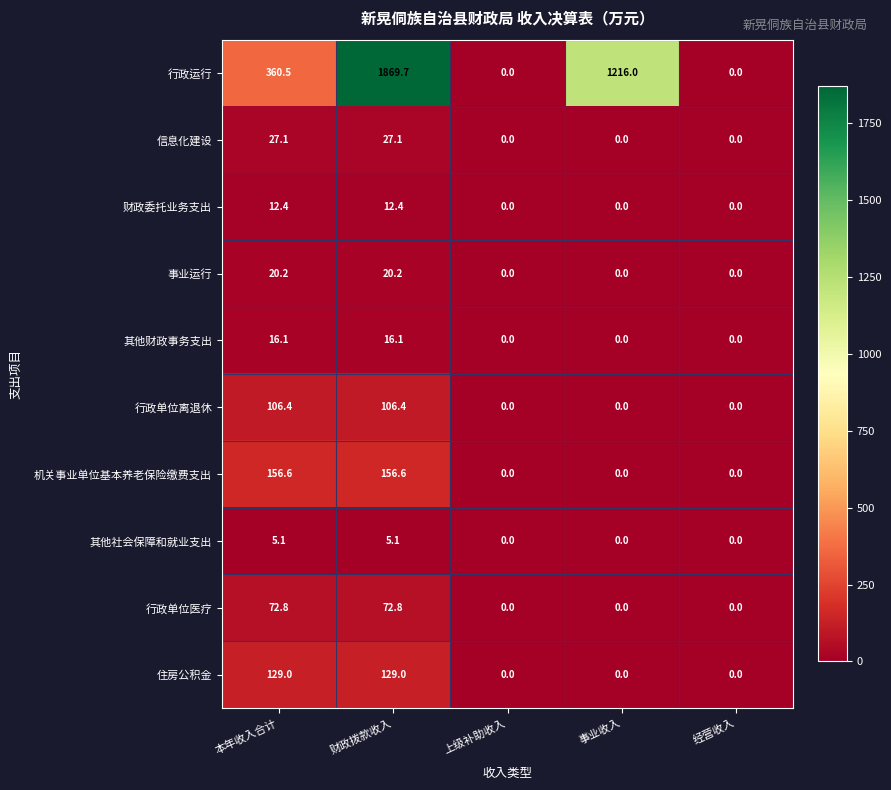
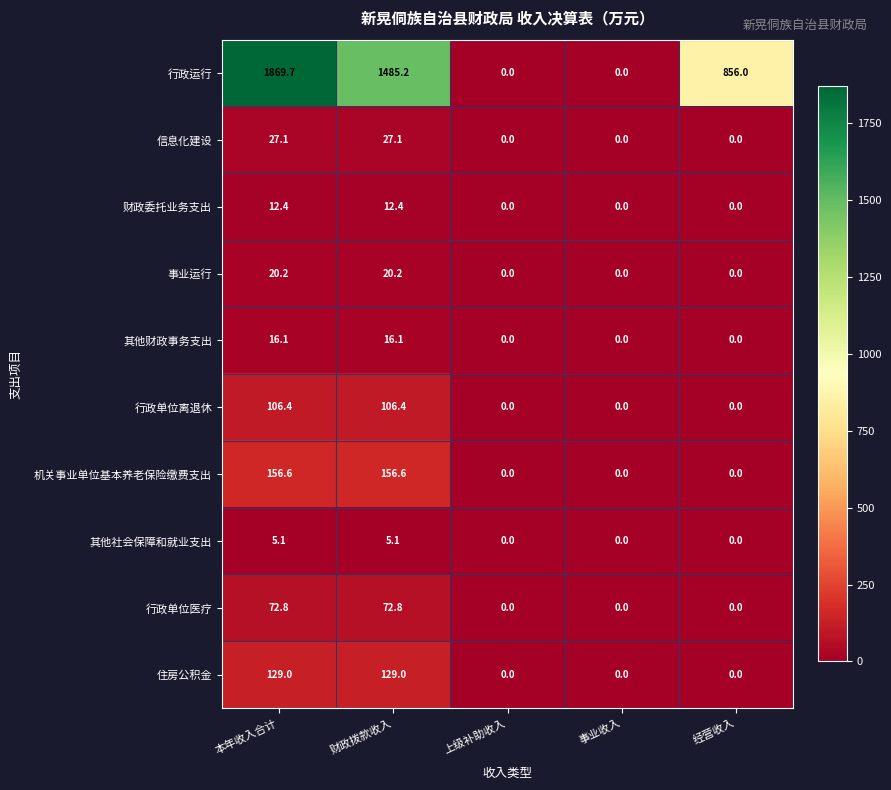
  {
    "行政运行": {
-     "本年收入合计": 360.5,
-     "财政拨款收入": 1869.7,
+     "本年收入合计": 1869.7,
+     "财政拨款收入": 1485.2,
      "上级补助收入": 0.0,
-     "事业收入": 1216.0,
-     "经营收入": 0.0
+     "事业收入": 0.0,
+     "经营收入": 856.0
    },
    "信息化建设": {
      "本年收入合计": 27.1,
      "财政拨款收入": 27.1,
      "上级补助收入": 0.0,
      "事业收入": 0.0,
      "经营收入": 0.0
    },
    "财政委托业务支出": {
      "本年收入合计": 12.4,
      "财政拨款收入": 12.4,
      "上级补助收入": 0.0,
      "事业收入": 0.0,
      "经营收入": 0.0
    },
    "事业运行": {
      "本年收入合计": 20.2,
      "财政拨款收入": 20.2,
      "上级补助收入": 0.0,
      "事业收入": 0.0,
      "经营收入": 0.0
    },
    "其他财政事务支出": {
      "本年收入合计": 16.1,
      "财政拨款收入": 16.1,
      "上级补助收入": 0.0,
      "事业收入": 0.0,
      "经营收入": 0.0
    },
    "行政单位离退休": {
      "本年收入合计": 106.4,
      "财政拨款收入": 106.4,
      "上级补助收入": 0.0,
      "事业收入": 0.0,
      "经营收入": 0.0
    },
    "机关事业单位基本养老保险缴费支出": {
      "本年收入合计": 156.6,
      "财政拨款收入": 156.6,
      "上级补助收入": 0.0,
      "事业收入": 0.0,
      "经营收入": 0.0
    },
    "其他社会保障和就业支出": {
      "本年收入合计": 5.1,
      "财政拨款收入": 5.1,
      "上级补助收入": 0.0,
      "事业收入": 0.0,
      "经营收入": 0.0
    },
    "行政单位医疗": {
      "本年收入合计": 72.8,
      "财政拨款收入": 72.8,
      "上级补助收入": 0.0,
      "事业收入": 0.0,
      "经营收入": 0.0
    },
    "住房公积金": {
      "本年收入合计": 129.0,
      "财政拨款收入": 129.0,
      "上级补助收入": 0.0,
      "事业收入": 0.0,
      "经营收入": 0.0
    }
  }
